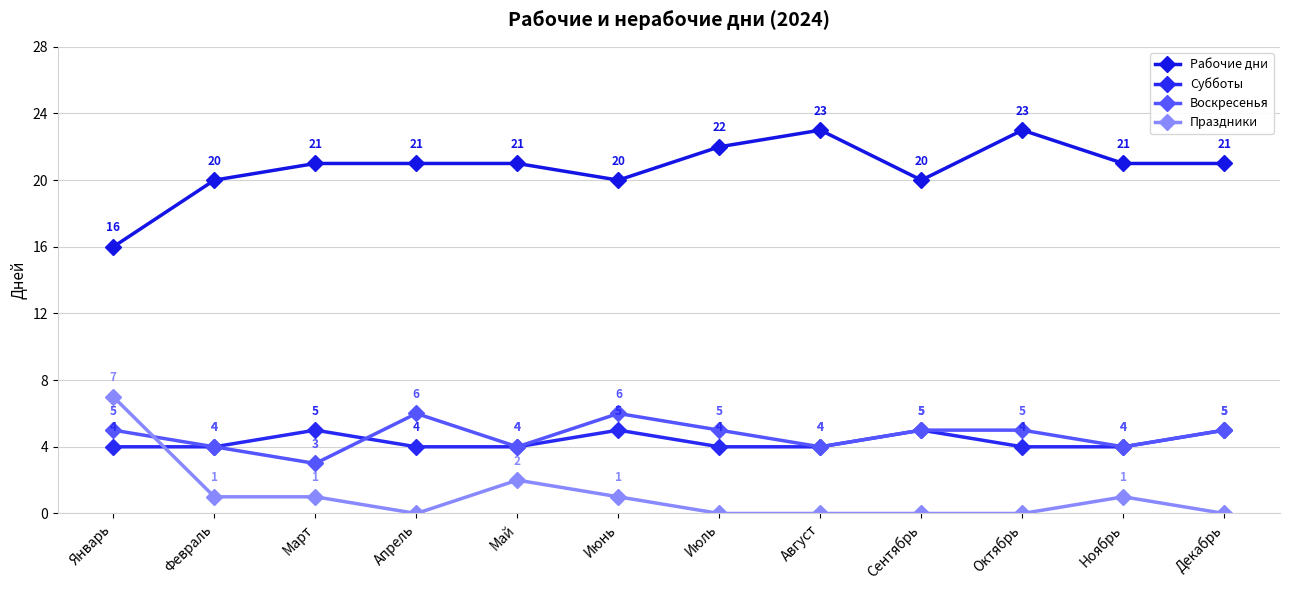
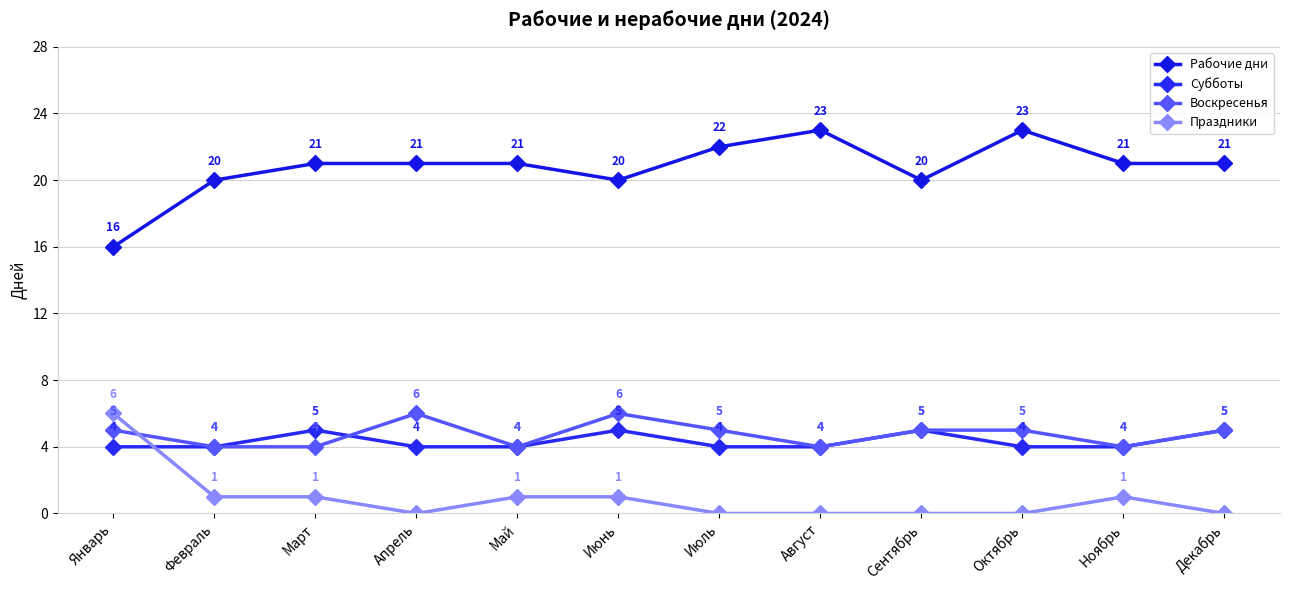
  {
    "Воскресенья": {
-     "Март": 3
+     "Март": 4
    },
    "Праздники": {
-     "Январь": 7,
+     "Январь": 6,
      "Февраль": 1,
      "Март": 1,
-     "Май": 2,
+     "Май": 1,
      "Июнь": 1,
      "Ноябрь": 1
    }
  }
